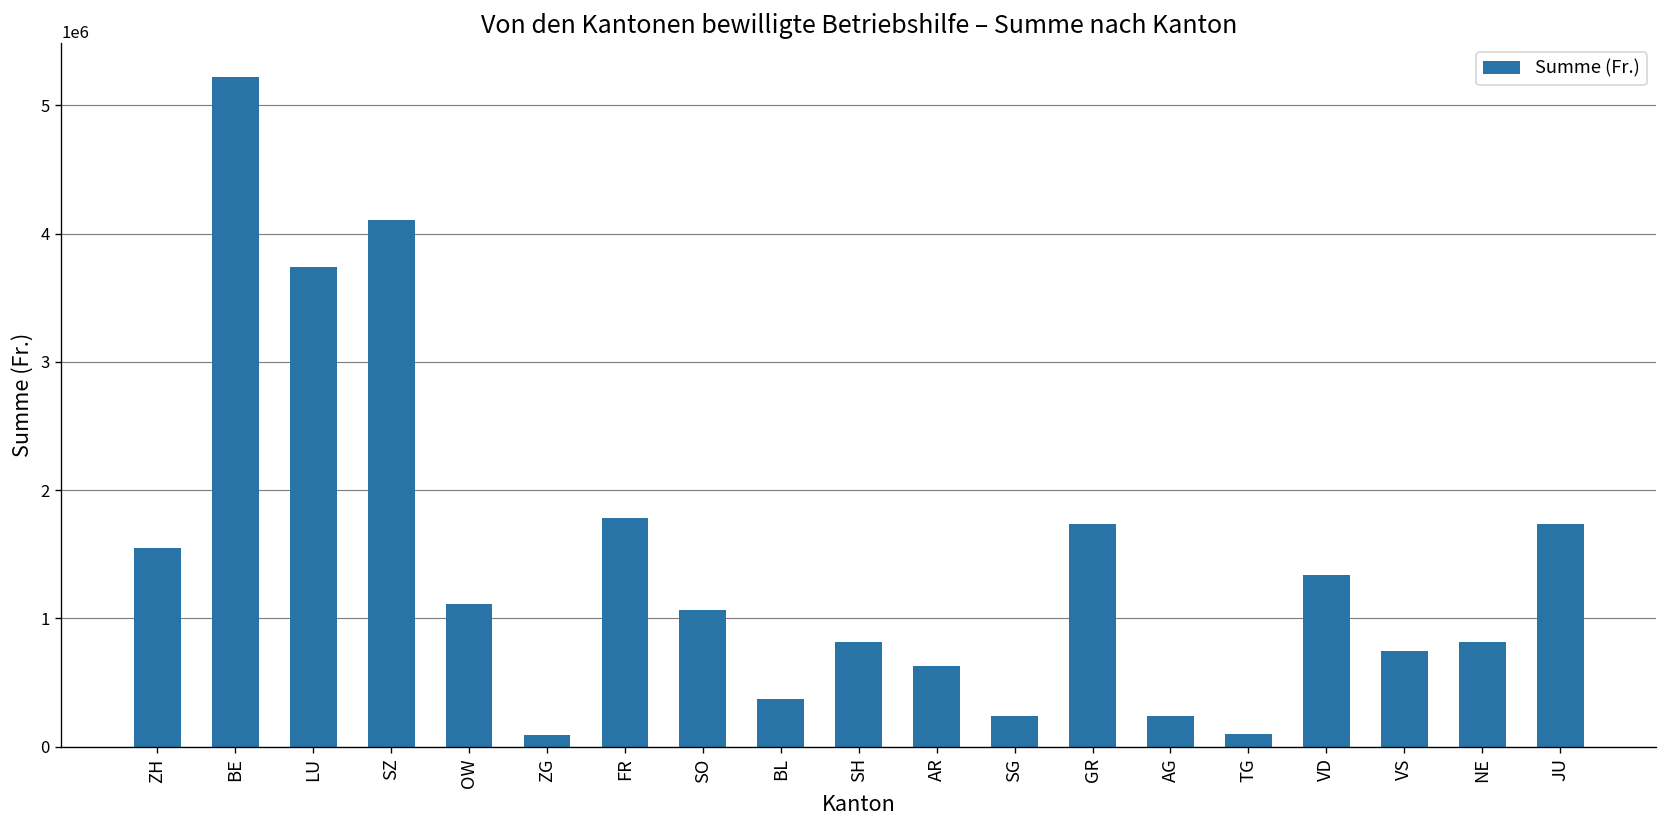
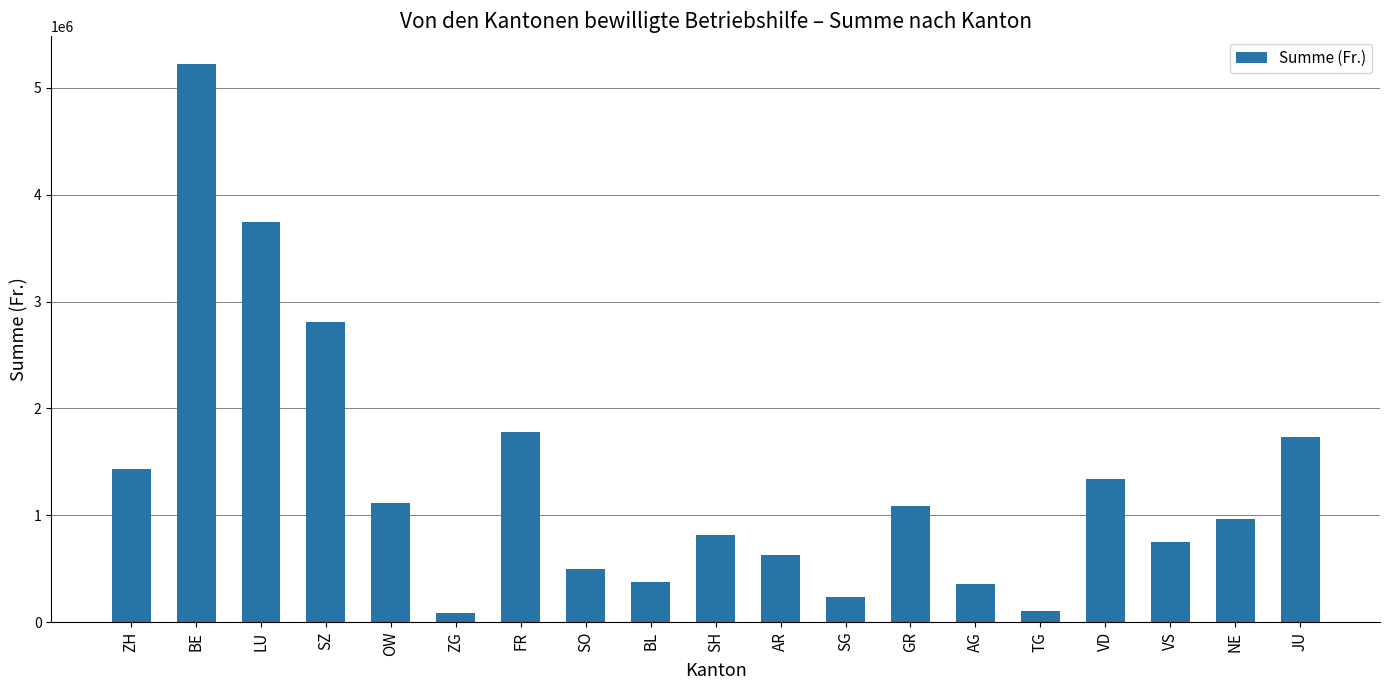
  {
-   "ZH": 1550000,
+   "ZH": 1430000,
    "BE": 5220000,
    "LU": 3740000,
-   "SZ": 4110000,
+   "SZ": 2810000,
    "OW": 1110000,
    "ZG": 90000,
    "FR": 1780000,
-   "SO": 1060000,
+   "SO": 500000,
    "BL": 370000,
    "SH": 820000,
    "AR": 620000,
    "SG": 240000,
-   "GR": 1740000,
-   "AG": 240000,
+   "GR": 1090000,
+   "AG": 360000,
    "TG": 100000,
    "VD": 1340000,
    "VS": 750000,
-   "NE": 810000,
+   "NE": 960000,
    "JU": 1740000
  }
